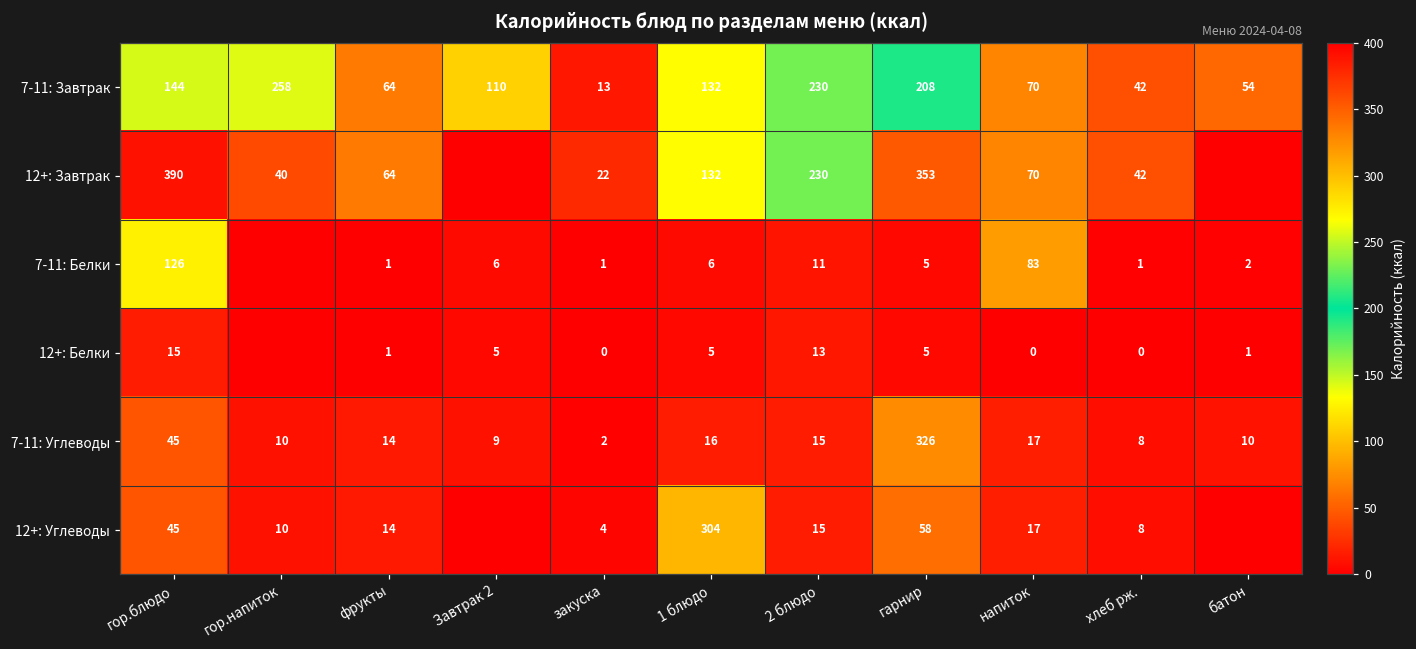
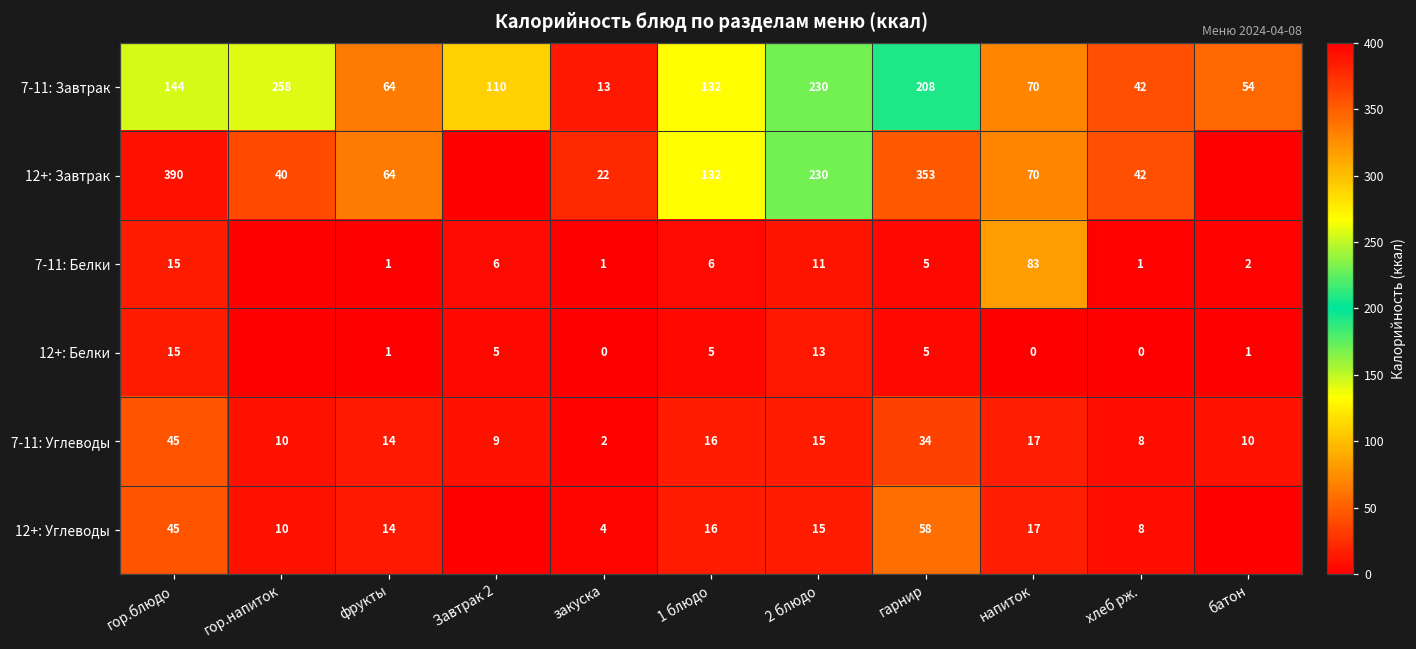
  {
    "7-11: Завтрак": {
      "гор.блюдо": 144,
      "гор.напиток": 258,
      "фрукты": 64,
      "Завтрак 2": 110,
      "закуска": 13,
      "1 блюдо": 132,
      "2 блюдо": 230,
      "гарнир": 208,
      "напиток": 70,
      "хлеб рж.": 42,
      "батон": 54
    },
    "12+: Завтрак": {
      "гор.блюдо": 390,
      "гор.напиток": 40,
      "фрукты": 64,
      "закуска": 22,
      "1 блюдо": 132,
      "2 блюдо": 230,
      "гарнир": 353,
      "напиток": 70,
      "хлеб рж.": 42
    },
    "7-11: Белки": {
-     "гор.блюдо": 126,
+     "гор.блюдо": 15,
      "фрукты": 1,
      "Завтрак 2": 6,
      "закуска": 1,
      "1 блюдо": 6,
      "2 блюдо": 11,
      "гарнир": 5,
      "напиток": 83,
      "хлеб рж.": 1,
      "батон": 2
    },
    "12+: Белки": {
      "гор.блюдо": 15,
      "фрукты": 1,
      "Завтрак 2": 5,
      "закуска": 0,
      "1 блюдо": 5,
      "2 блюдо": 13,
      "гарнир": 5,
      "напиток": 0,
      "хлеб рж.": 0,
      "батон": 1
    },
    "7-11: Углеводы": {
      "гор.блюдо": 45,
      "гор.напиток": 10,
      "фрукты": 14,
      "Завтрак 2": 9,
      "закуска": 2,
      "1 блюдо": 16,
      "2 блюдо": 15,
-     "гарнир": 326,
+     "гарнир": 34,
      "напиток": 17,
      "хлеб рж.": 8,
      "батон": 10
    },
    "12+: Углеводы": {
      "гор.блюдо": 45,
      "гор.напиток": 10,
      "фрукты": 14,
      "закуска": 4,
-     "1 блюдо": 304,
+     "1 блюдо": 16,
      "2 блюдо": 15,
      "гарнир": 58,
      "напиток": 17,
      "хлеб рж.": 8
    }
  }
